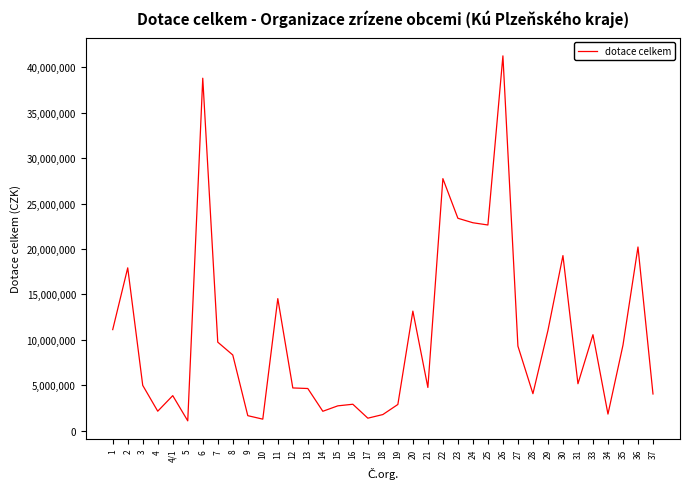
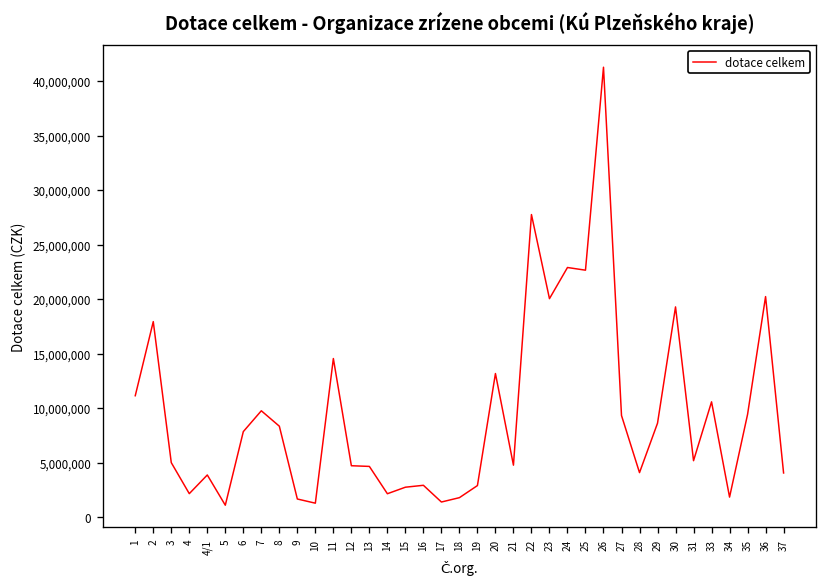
  {
    "1": "11,000,000",
    "2": "18,000,000",
    "3": "5,000,000",
    "4": "2,000,000",
    "4/1": "4,000,000",
    "5": "1,000,000",
-   "6": "39,000,000",
+   "6": "8,000,000",
    "7": "10,000,000",
    "8": "8,000,000",
    "9": "2,000,000",
    "10": "1,000,000",
    "11": "15,000,000",
    "12": "5,000,000",
    "13": "5,000,000",
    "14": "2,000,000",
    "15": "3,000,000",
    "16": "3,000,000",
    "17": "1,000,000",
    "18": "2,000,000",
    "19": "3,000,000",
    "20": "13,000,000",
    "21": "5,000,000",
    "22": "28,000,000",
-   "23": "23,000,000",
+   "23": "20,000,000",
    "24": "23,000,000",
    "25": "23,000,000",
    "26": "41,000,000",
    "27": "9,000,000",
    "28": "4,000,000",
-   "29": "11,000,000",
+   "29": "9,000,000",
    "30": "19,000,000",
    "31": "5,000,000",
    "33": "11,000,000",
    "34": "2,000,000",
    "35": "9,000,000",
    "36": "20,000,000",
    "37": "4,000,000"
  }
